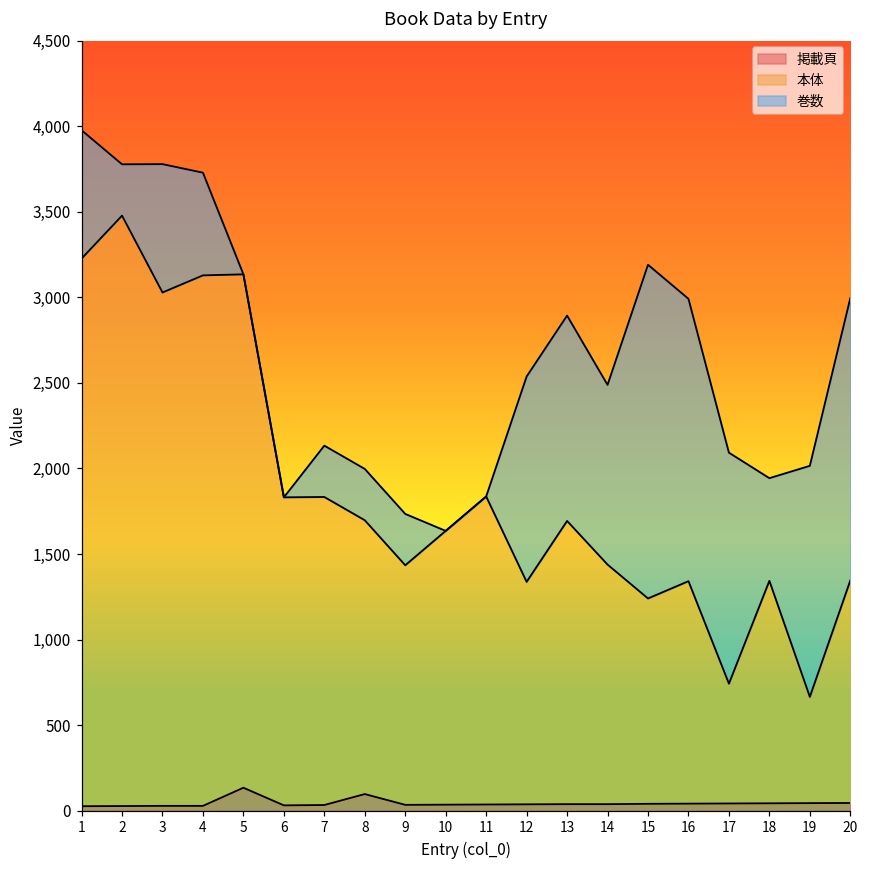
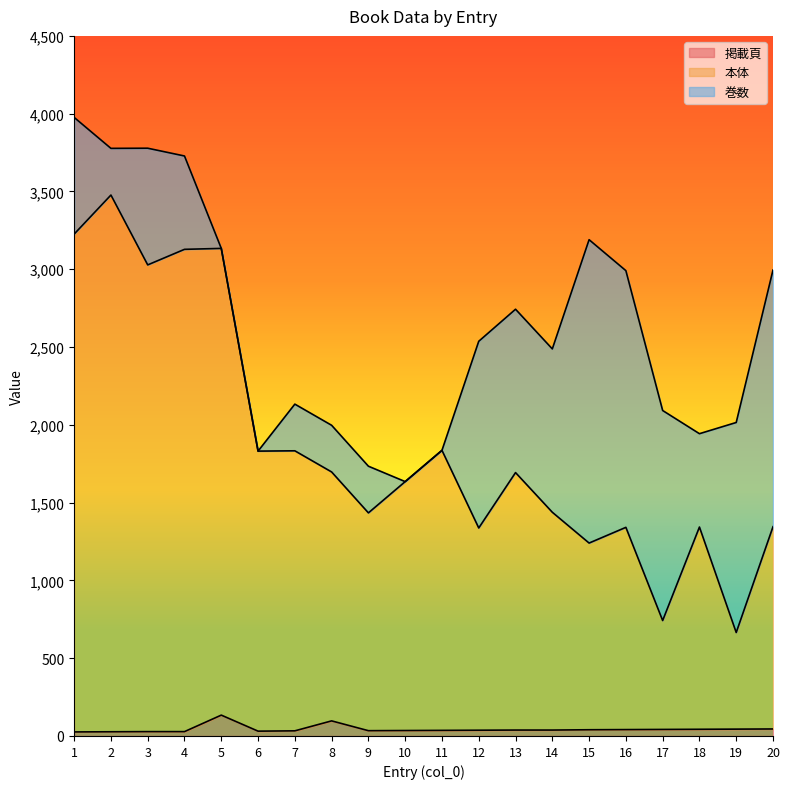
  {
    "掲載頁": {
      "1": "30",
      "2": "30",
      "3": "30",
      "4": "30",
      "5": "130",
      "6": "30",
      "7": "30",
      "8": "100",
      "9": "30",
      "10": "40",
      "11": "40",
      "12": "40",
      "13": "40",
      "14": "40",
      "15": "40",
      "16": "40",
      "17": "40",
      "18": "40",
      "19": "40",
      "20": "50"
    },
    "本体": {
      "1": "3,200",
      "2": "3,450",
      "3": "3,000",
      "4": "3,100",
      "7": "1,800",
      "8": "1,600",
      "9": "1,400",
      "12": "1,300",
      "13": "1,660",
      "14": "1,400",
      "15": "1,200",
      "16": "1,300",
      "17": "700",
      "18": "1,300",
      "19": "620",
      "20": "1,300"
    },
    "巻数": {
      "1": "750",
      "2": "300",
      "3": "750",
      "4": "600",
      "7": "300",
      "8": "300",
      "9": "300",
      "12": "1,200",
-     "13": "1,200",
+     "13": "1,050",
      "14": "1,050",
      "15": "1,950",
      "16": "1,650",
      "17": "1,350",
      "18": "600",
      "19": "1,350",
      "20": "1,650"
    }
  }
